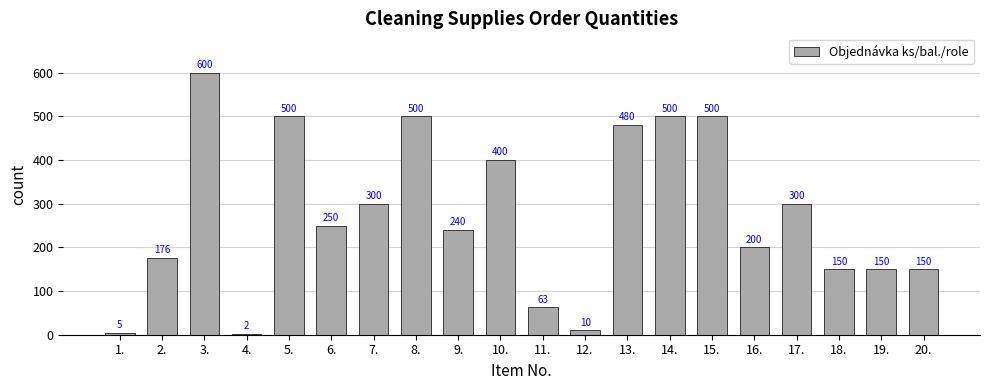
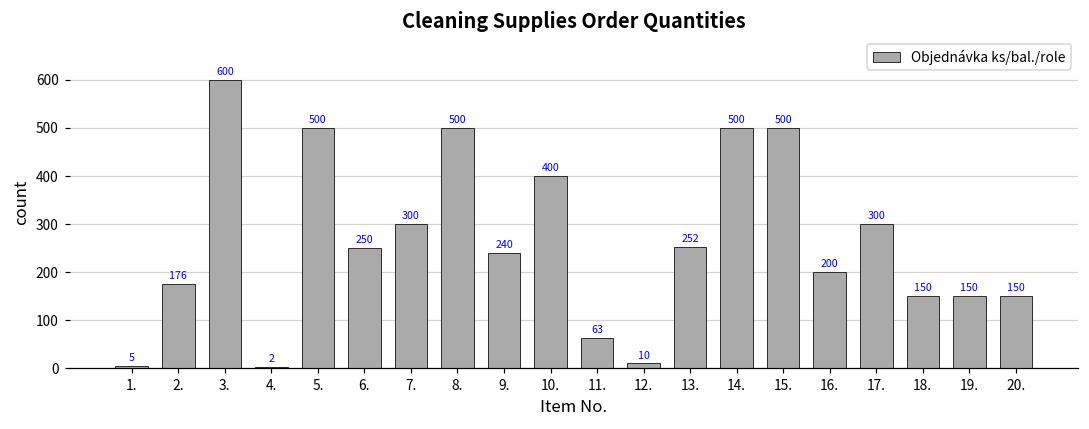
  {
    "1.": 5,
    "2.": 176,
    "3.": 600,
    "4.": 2,
    "5.": 500,
    "6.": 250,
    "7.": 300,
    "8.": 500,
    "9.": 240,
    "10.": 400,
    "11.": 63,
    "12.": 10,
-   "13.": 480,
+   "13.": 252,
    "14.": 500,
    "15.": 500,
    "16.": 200,
    "17.": 300,
    "18.": 150,
    "19.": 150,
    "20.": 150
  }
